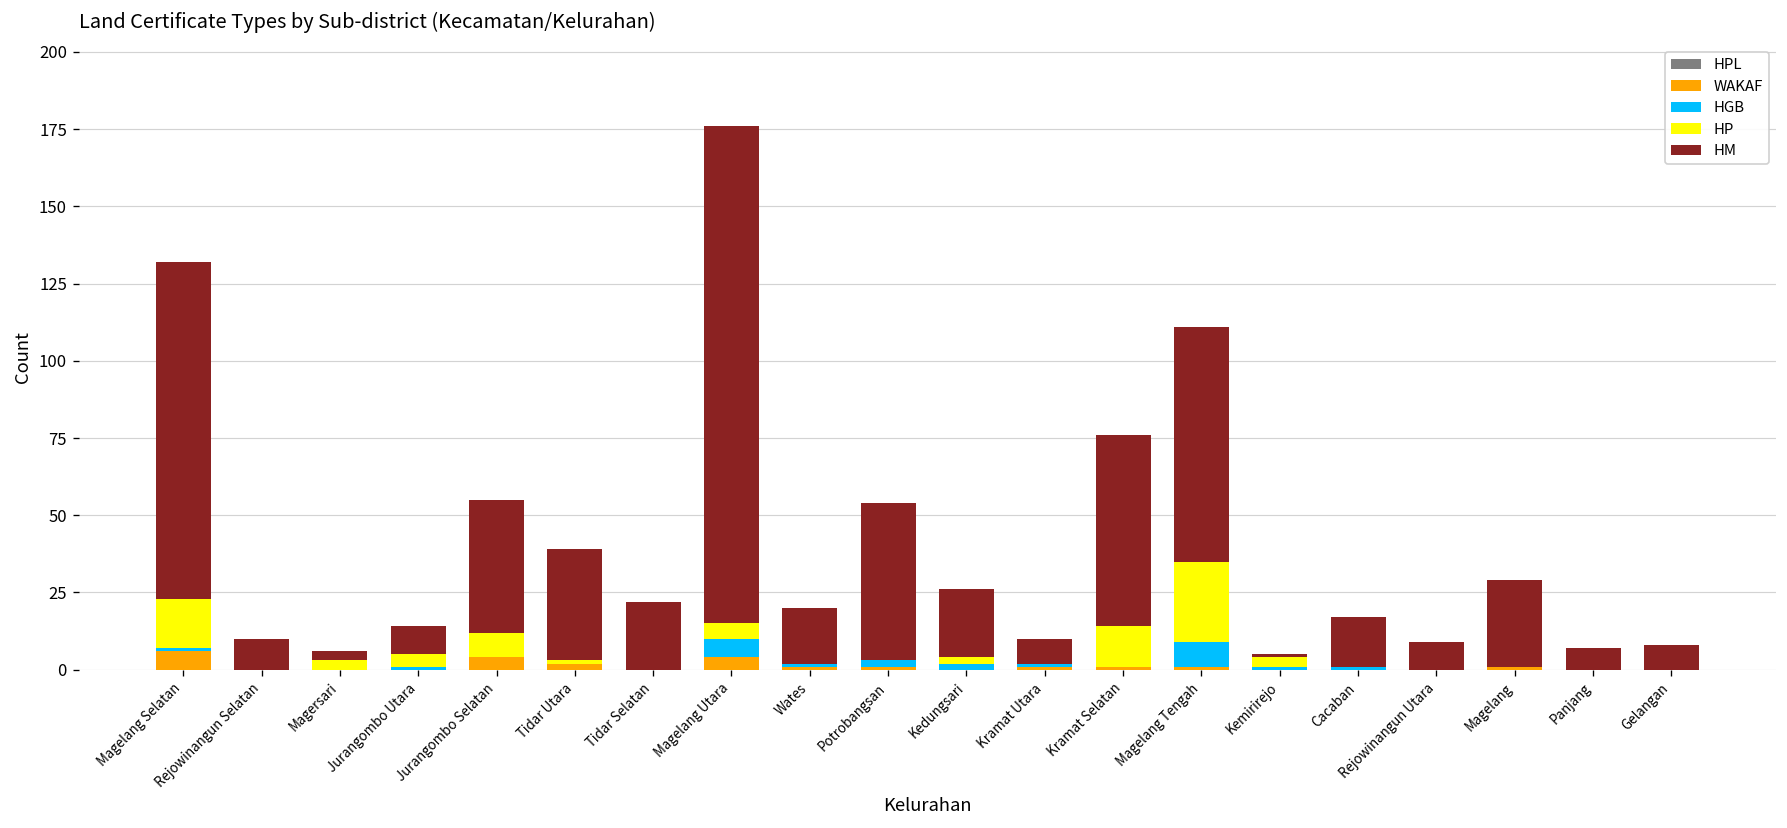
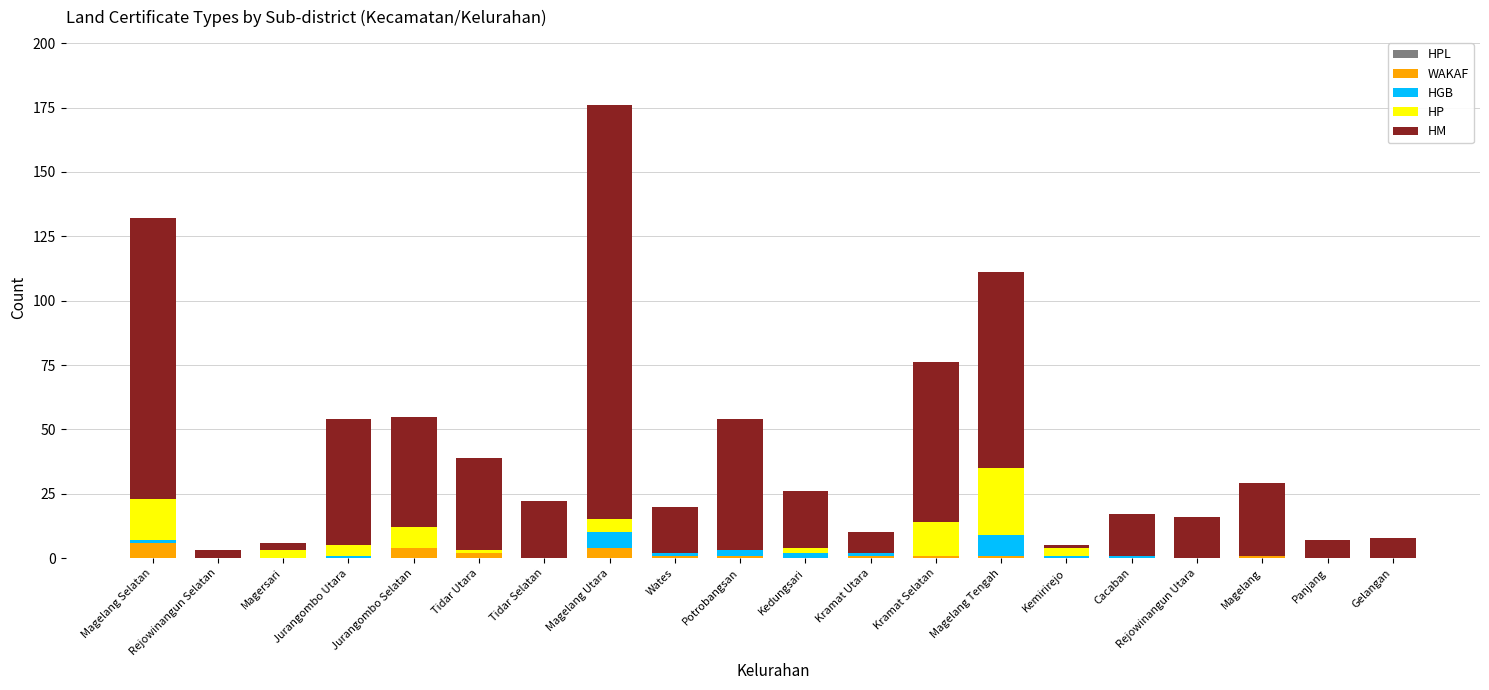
  {
    "HPL": {
      "Magelang Selatan": 0,
      "Rejowinangun Selatan": 0,
      "Magersari": 0,
      "Jurangombo Utara": 0,
      "Jurangombo Selatan": 0,
      "Tidar Utara": 0,
      "Tidar Selatan": 0,
      "Magelang Utara": 0,
      "Wates": 0,
      "Potrobangsan": 0,
      "Kedungsari": 0,
      "Kramat Utara": 0,
      "Kramat Selatan": 0,
      "Magelang Tengah": 0,
      "Kemirirejo": 0,
      "Cacaban": 0,
      "Rejowinangun Utara": 0,
      "Magelang": 0,
      "Panjang": 0,
      "Gelangan": 0
    },
    "WAKAF": {
      "Magelang Selatan": 6,
      "Rejowinangun Selatan": 0,
      "Magersari": 0,
      "Jurangombo Utara": 0,
      "Jurangombo Selatan": 4,
      "Tidar Utara": 2,
      "Tidar Selatan": 0,
      "Magelang Utara": 4,
      "Wates": 1,
      "Potrobangsan": 1,
      "Kedungsari": 0,
      "Kramat Utara": 1,
      "Kramat Selatan": 1,
      "Magelang Tengah": 1,
      "Kemirirejo": 0,
      "Cacaban": 0,
      "Rejowinangun Utara": 0,
      "Magelang": 1,
      "Panjang": 0,
      "Gelangan": 0
    },
    "HGB": {
      "Magelang Selatan": 1,
      "Rejowinangun Selatan": 0,
      "Magersari": 0,
      "Jurangombo Utara": 1,
      "Jurangombo Selatan": 0,
      "Tidar Utara": 0,
      "Tidar Selatan": 0,
      "Magelang Utara": 6,
      "Wates": 1,
      "Potrobangsan": 2,
      "Kedungsari": 2,
      "Kramat Utara": 1,
      "Kramat Selatan": 0,
      "Magelang Tengah": 8,
      "Kemirirejo": 1,
      "Cacaban": 1,
      "Rejowinangun Utara": 0,
      "Magelang": 0,
      "Panjang": 0,
      "Gelangan": 0
    },
    "HP": {
      "Magelang Selatan": 16,
      "Rejowinangun Selatan": 0,
      "Magersari": 3,
      "Jurangombo Utara": 4,
      "Jurangombo Selatan": 8,
      "Tidar Utara": 1,
      "Tidar Selatan": 0,
      "Magelang Utara": 5,
      "Wates": 0,
      "Potrobangsan": 0,
      "Kedungsari": 2,
      "Kramat Utara": 0,
      "Kramat Selatan": 13,
      "Magelang Tengah": 26,
      "Kemirirejo": 3,
      "Cacaban": 0,
      "Rejowinangun Utara": 0,
      "Magelang": 0,
      "Panjang": 0,
      "Gelangan": 0
    },
    "HM": {
      "Magelang Selatan": 109,
-     "Rejowinangun Selatan": 10,
+     "Rejowinangun Selatan": 3,
      "Magersari": 3,
-     "Jurangombo Utara": 9,
+     "Jurangombo Utara": 49,
      "Jurangombo Selatan": 43,
      "Tidar Utara": 36,
      "Tidar Selatan": 22,
      "Magelang Utara": 161,
      "Wates": 18,
      "Potrobangsan": 51,
      "Kedungsari": 22,
      "Kramat Utara": 8,
      "Kramat Selatan": 62,
      "Magelang Tengah": 76,
      "Kemirirejo": 1,
      "Cacaban": 16,
-     "Rejowinangun Utara": 9,
+     "Rejowinangun Utara": 16,
      "Magelang": 28,
      "Panjang": 7,
      "Gelangan": 8
    }
  }
